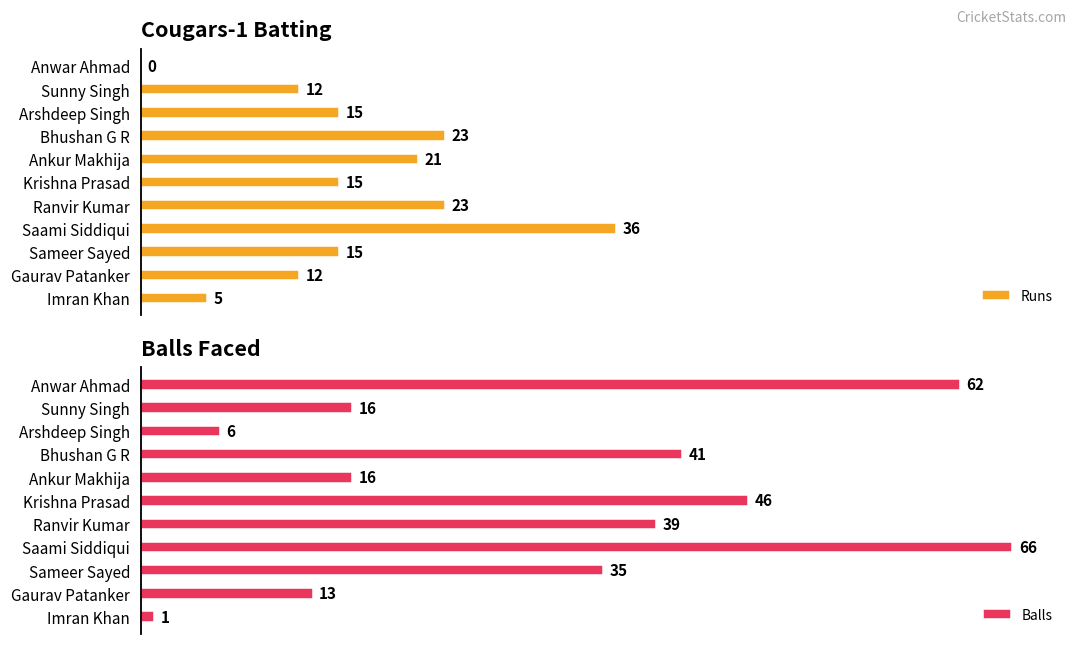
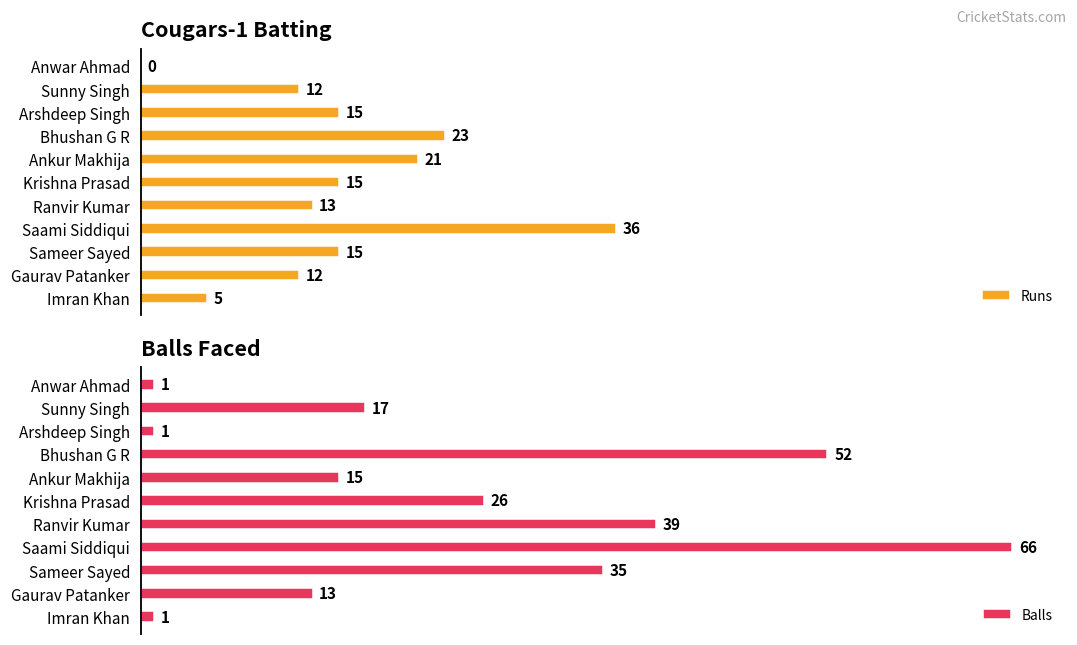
  {
    "Cougars-1 Batting": {
      "Anwar Ahmad": 0,
      "Sunny Singh": 12,
      "Arshdeep Singh": 15,
      "Bhushan G R": 23,
      "Ankur Makhija": 21,
      "Krishna Prasad": 15,
-     "Ranvir Kumar": 23,
+     "Ranvir Kumar": 13,
      "Saami Siddiqui": 36,
      "Sameer Sayed": 15,
      "Gaurav Patanker": 12,
      "Imran Khan": 5
    },
    "Balls Faced": {
-     "Anwar Ahmad": 62,
-     "Sunny Singh": 16,
-     "Arshdeep Singh": 6,
-     "Bhushan G R": 41,
-     "Ankur Makhija": 16,
-     "Krishna Prasad": 46,
+     "Anwar Ahmad": 1,
+     "Sunny Singh": 17,
+     "Arshdeep Singh": 1,
+     "Bhushan G R": 52,
+     "Ankur Makhija": 15,
+     "Krishna Prasad": 26,
      "Ranvir Kumar": 39,
      "Saami Siddiqui": 66,
      "Sameer Sayed": 35,
      "Gaurav Patanker": 13,
      "Imran Khan": 1
    }
  }
